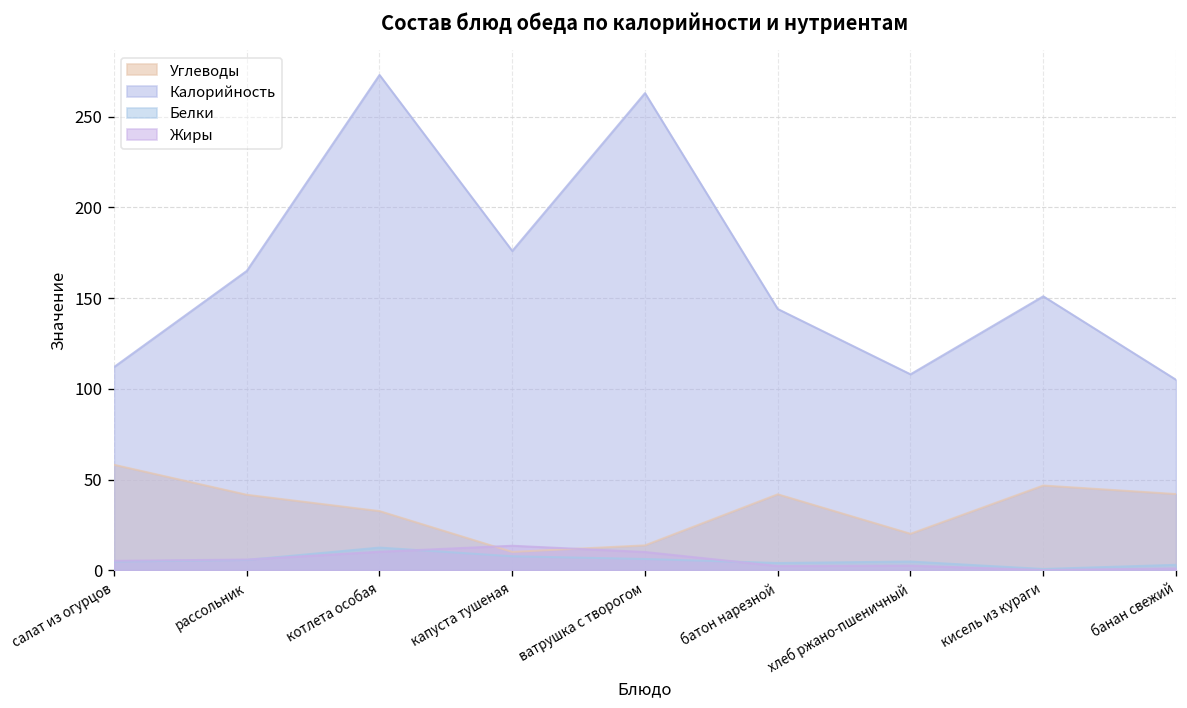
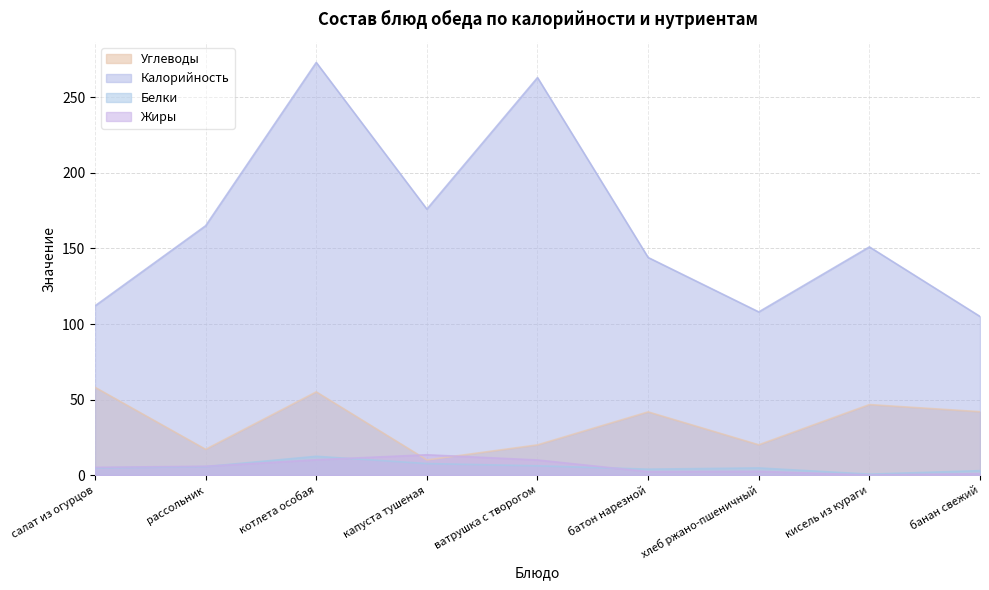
  {
    "Углеводы": {
      "салат из огурцов": 58,
-     "рассольник": 42,
-     "котлета особая": 33,
+     "рассольник": 17,
+     "котлета особая": 55,
      "капуста тушеная": 10,
-     "ватрушка с творогом": 14,
+     "ватрушка с творогом": 20,
      "батон нарезной": 42,
      "хлеб ржано-пшеничный": 20,
      "кисель из кураги": 47,
      "банан свежий": 42
    }
  }
